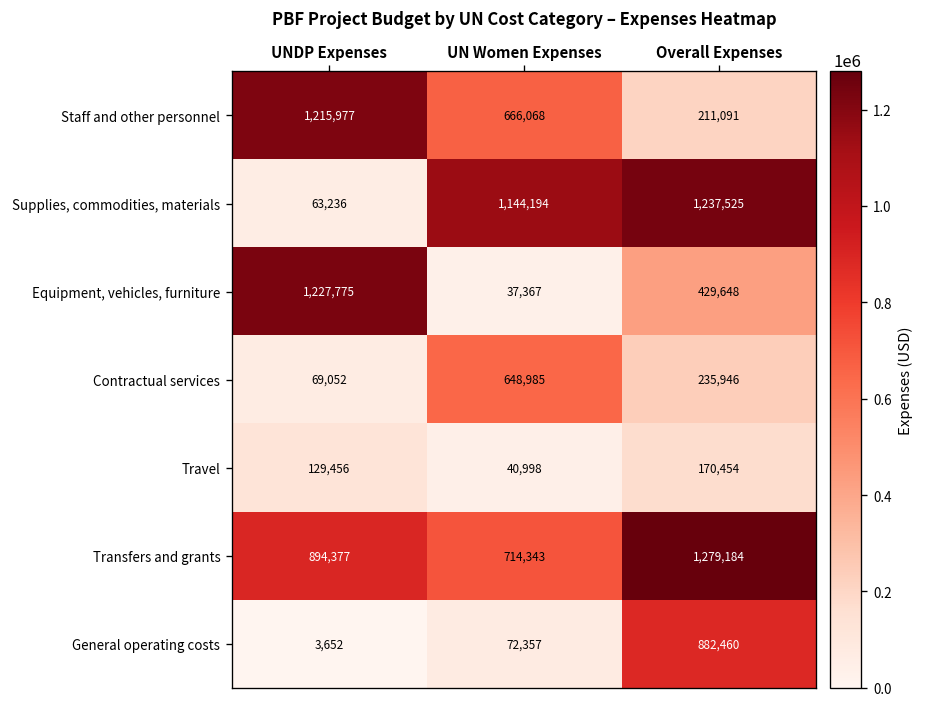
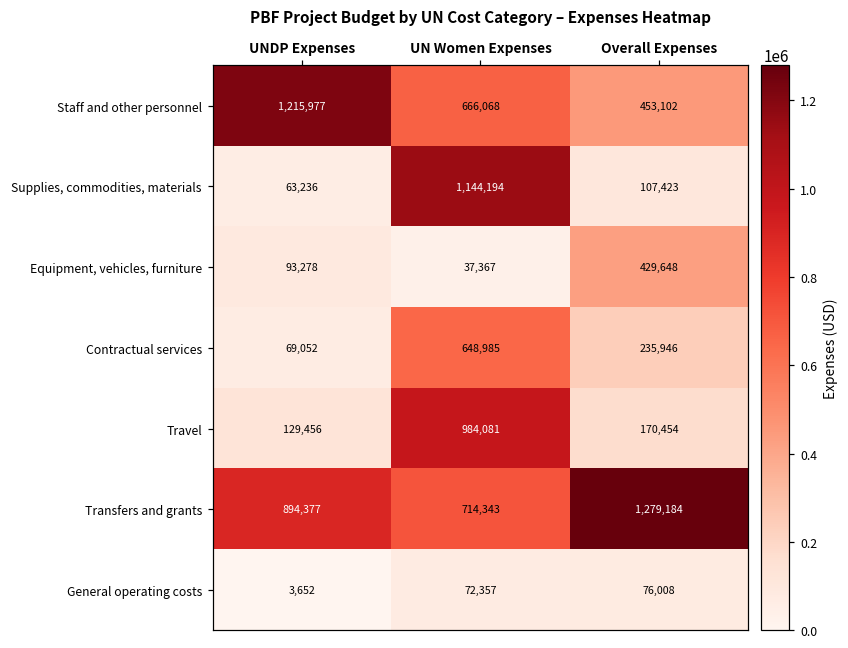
  {
    "Staff and other personnel": {
      "UNDP Expenses": "1,215,977",
      "UN Women Expenses": "666,068",
-     "Overall Expenses": "211,091"
+     "Overall Expenses": "453,102"
    },
    "Supplies, commodities, materials": {
      "UNDP Expenses": "63,236",
      "UN Women Expenses": "1,144,194",
-     "Overall Expenses": "1,237,525"
+     "Overall Expenses": "107,423"
    },
    "Equipment, vehicles, furniture": {
-     "UNDP Expenses": "1,227,775",
+     "UNDP Expenses": "93,278",
      "UN Women Expenses": "37,367",
      "Overall Expenses": "429,648"
    },
    "Contractual services": {
      "UNDP Expenses": "69,052",
      "UN Women Expenses": "648,985",
      "Overall Expenses": "235,946"
    },
    "Travel": {
      "UNDP Expenses": "129,456",
-     "UN Women Expenses": "40,998",
+     "UN Women Expenses": "984,081",
      "Overall Expenses": "170,454"
    },
    "Transfers and grants": {
      "UNDP Expenses": "894,377",
      "UN Women Expenses": "714,343",
      "Overall Expenses": "1,279,184"
    },
    "General operating costs": {
      "UNDP Expenses": "3,652",
      "UN Women Expenses": "72,357",
-     "Overall Expenses": "882,460"
+     "Overall Expenses": "76,008"
    }
  }
